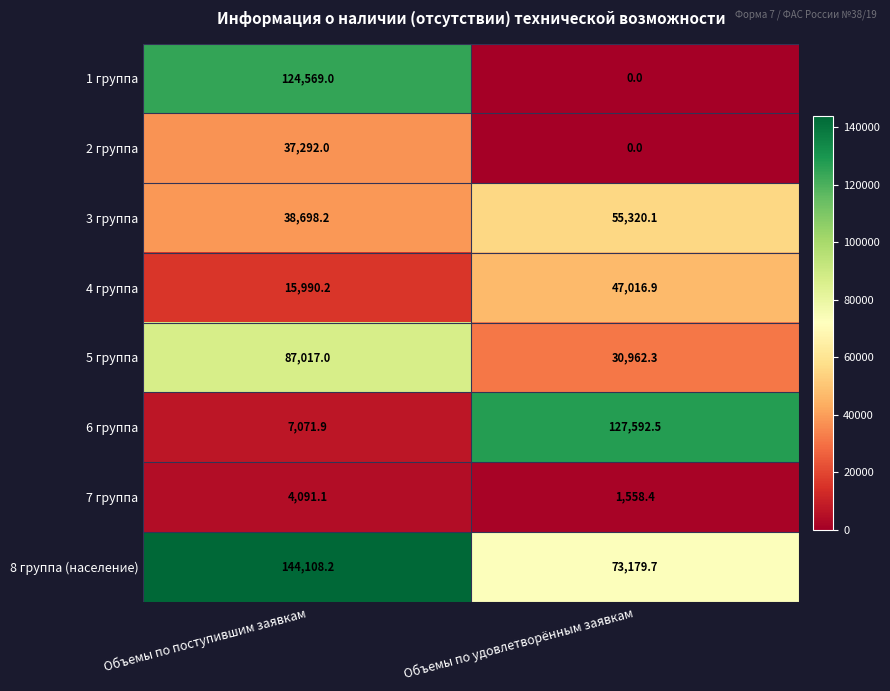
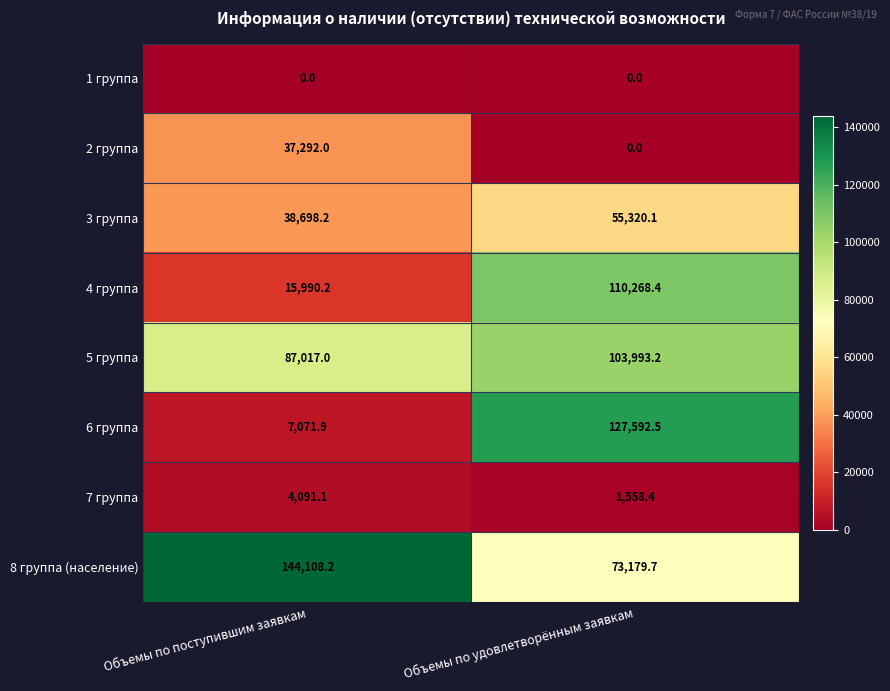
  {
    "1 группа": {
-     "Объемы по поступившим заявкам": "124,569.0",
+     "Объемы по поступившим заявкам": "0.0",
      "Объемы по удовлетворённым заявкам": "0.0"
    },
    "2 группа": {
      "Объемы по поступившим заявкам": "37,292.0",
      "Объемы по удовлетворённым заявкам": "0.0"
    },
    "3 группа": {
      "Объемы по поступившим заявкам": "38,698.2",
      "Объемы по удовлетворённым заявкам": "55,320.1"
    },
    "4 группа": {
      "Объемы по поступившим заявкам": "15,990.2",
-     "Объемы по удовлетворённым заявкам": "47,016.9"
+     "Объемы по удовлетворённым заявкам": "110,268.4"
    },
    "5 группа": {
      "Объемы по поступившим заявкам": "87,017.0",
-     "Объемы по удовлетворённым заявкам": "30,962.3"
+     "Объемы по удовлетворённым заявкам": "103,993.2"
    },
    "6 группа": {
      "Объемы по поступившим заявкам": "7,071.9",
      "Объемы по удовлетворённым заявкам": "127,592.5"
    },
    "7 группа": {
      "Объемы по поступившим заявкам": "4,091.1",
      "Объемы по удовлетворённым заявкам": "1,558.4"
    },
    "8 группа (население)": {
      "Объемы по поступившим заявкам": "144,108.2",
      "Объемы по удовлетворённым заявкам": "73,179.7"
    }
  }
